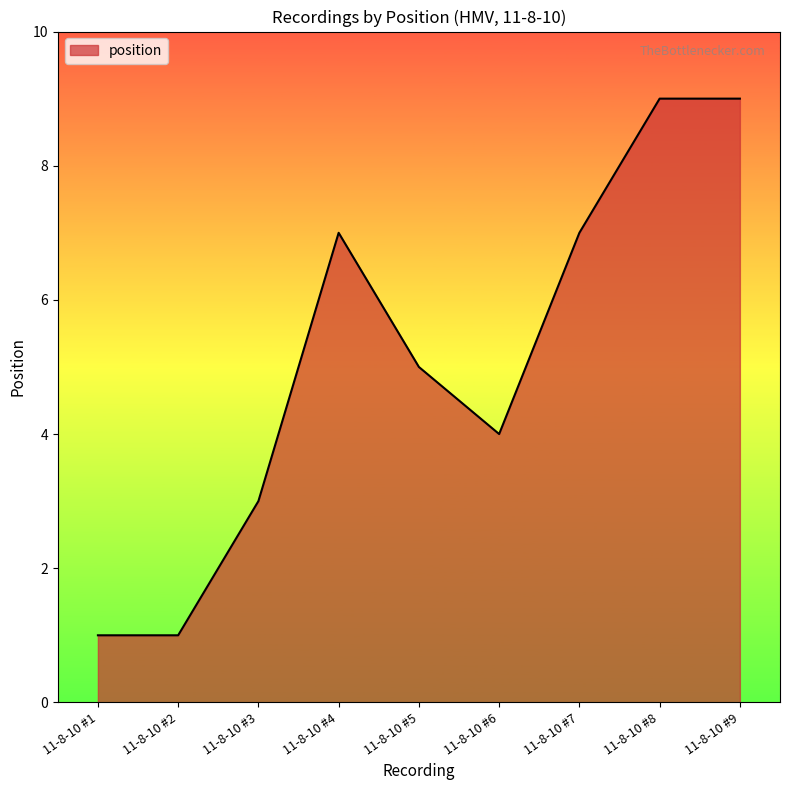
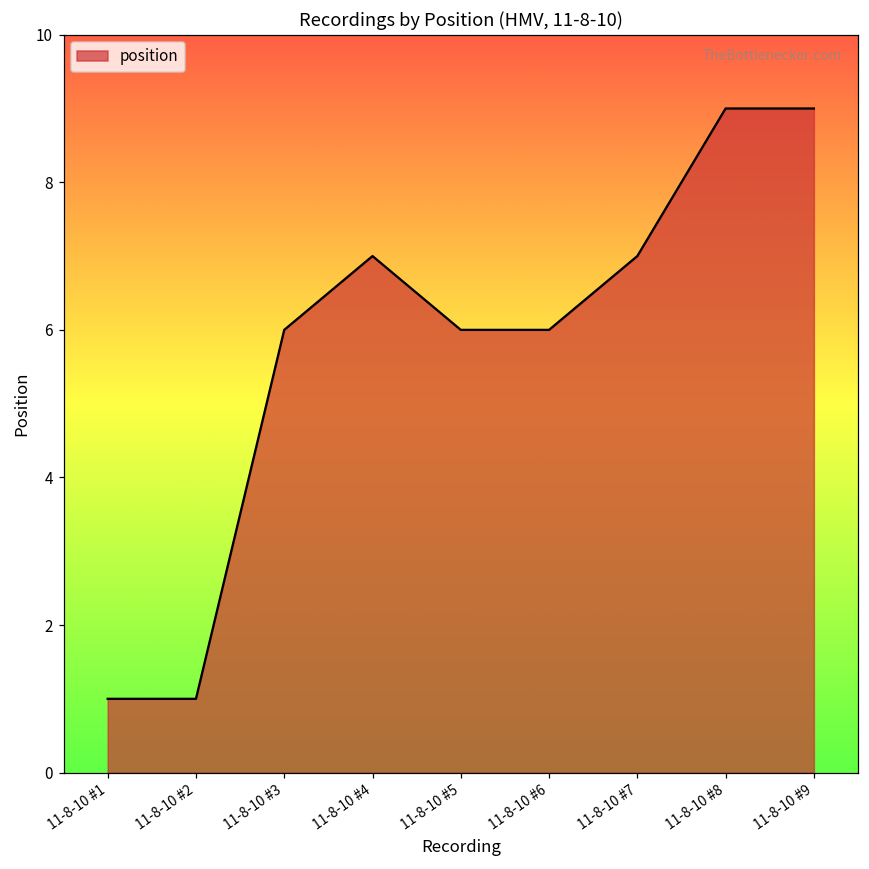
  {
    "11-8-10 #1": 1,
    "11-8-10 #2": 1,
-   "11-8-10 #3": 3,
+   "11-8-10 #3": 6,
    "11-8-10 #4": 7,
-   "11-8-10 #5": 5,
-   "11-8-10 #6": 4,
+   "11-8-10 #5": 6,
+   "11-8-10 #6": 6,
    "11-8-10 #7": 7,
    "11-8-10 #8": 9,
    "11-8-10 #9": 9
  }
